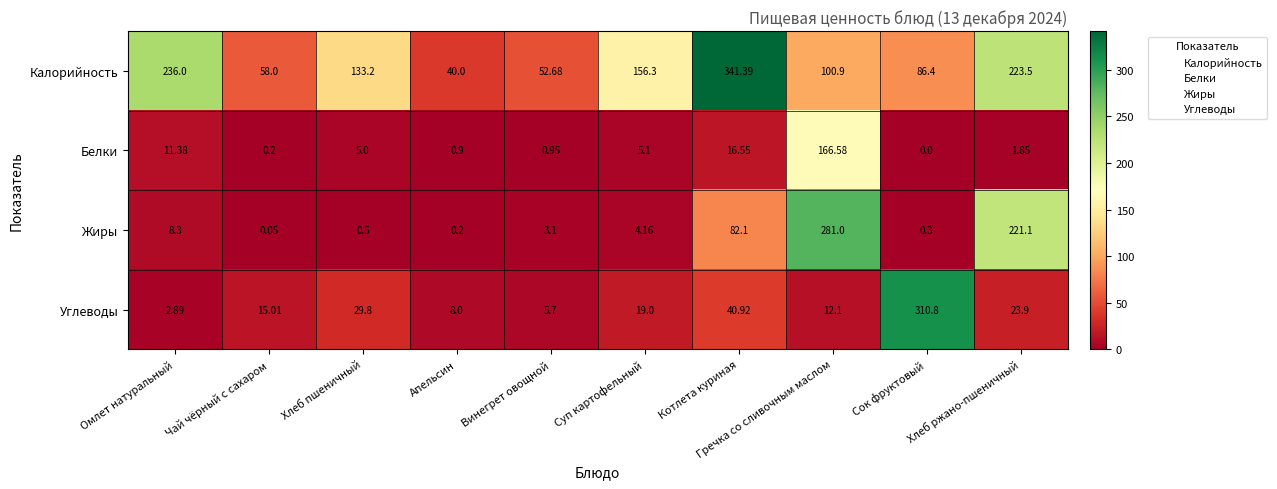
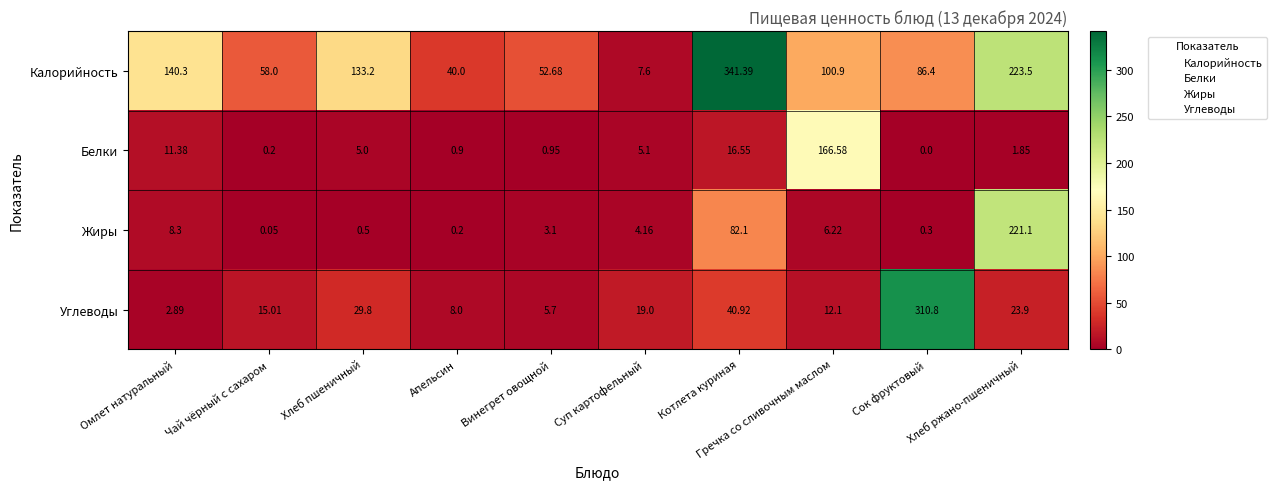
  {
    "Калорийность": {
-     "Омлет натуральный": 236.0,
+     "Омлет натуральный": 140.3,
      "Чай чёрный с сахаром": 58.0,
      "Хлеб пшеничный": 133.2,
      "Апельсин": 40.0,
      "Винегрет овощной": 52.68,
-     "Суп картофельный": 156.3,
+     "Суп картофельный": 7.6,
      "Котлета куриная": 341.39,
      "Гречка со сливочным маслом": 100.9,
      "Сок фруктовый": 86.4,
      "Хлеб ржано-пшеничный": 223.5
    },
    "Белки": {
      "Омлет натуральный": 11.38,
      "Чай чёрный с сахаром": 0.2,
      "Хлеб пшеничный": 5.0,
      "Апельсин": 0.9,
      "Винегрет овощной": 0.95,
      "Суп картофельный": 5.1,
      "Котлета куриная": 16.55,
      "Гречка со сливочным маслом": 166.58,
      "Сок фруктовый": 0.0,
      "Хлеб ржано-пшеничный": 1.85
    },
    "Жиры": {
      "Омлет натуральный": 8.3,
      "Чай чёрный с сахаром": 0.05,
      "Хлеб пшеничный": 0.5,
      "Апельсин": 0.2,
      "Винегрет овощной": 3.1,
      "Суп картофельный": 4.16,
      "Котлета куриная": 82.1,
-     "Гречка со сливочным маслом": 281.0,
+     "Гречка со сливочным маслом": 6.22,
      "Сок фруктовый": 0.3,
      "Хлеб ржано-пшеничный": 221.1
    },
    "Углеводы": {
      "Омлет натуральный": 2.89,
      "Чай чёрный с сахаром": 15.01,
      "Хлеб пшеничный": 29.8,
      "Апельсин": 8.0,
      "Винегрет овощной": 5.7,
      "Суп картофельный": 19.0,
      "Котлета куриная": 40.92,
      "Гречка со сливочным маслом": 12.1,
      "Сок фруктовый": 310.8,
      "Хлеб ржано-пшеничный": 23.9
    }
  }
